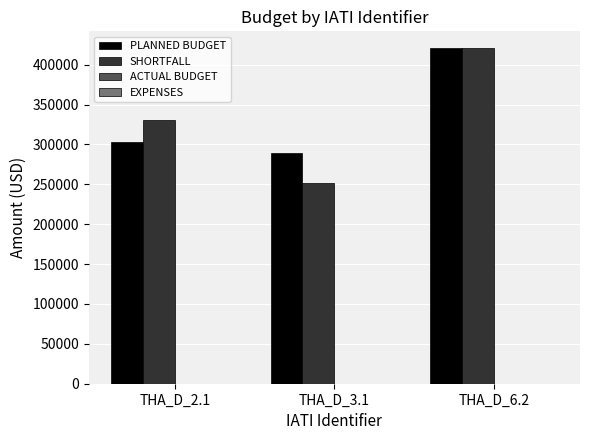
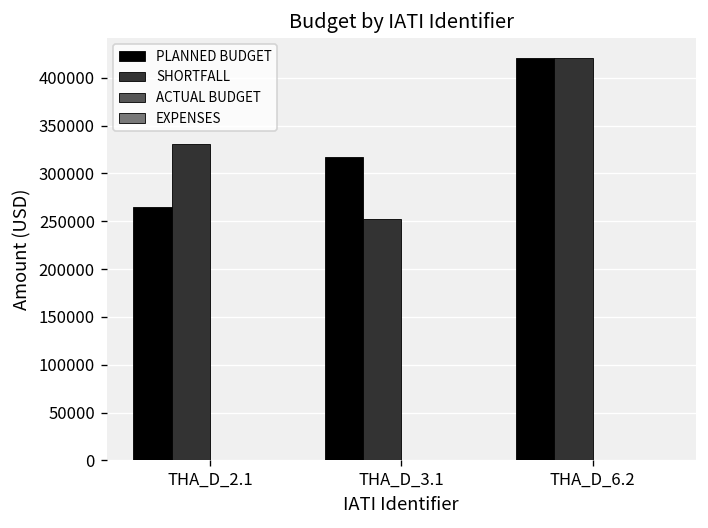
  {
    "PLANNED BUDGET": {
-     "THA_D_2.1": 300000,
-     "THA_D_3.1": 290000,
+     "THA_D_2.1": 270000,
+     "THA_D_3.1": 320000,
      "THA_D_6.2": 420000
    }
  }
